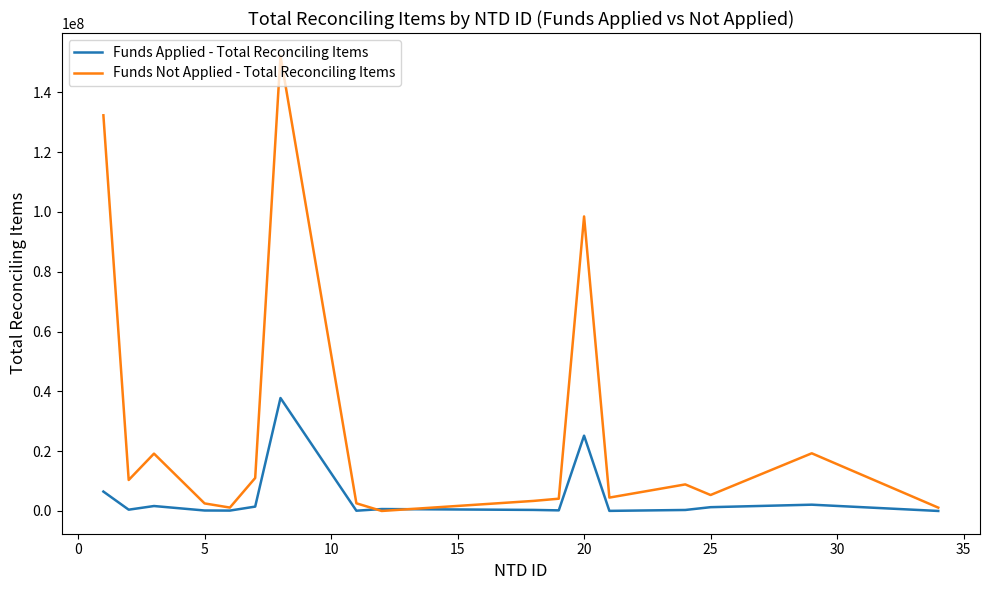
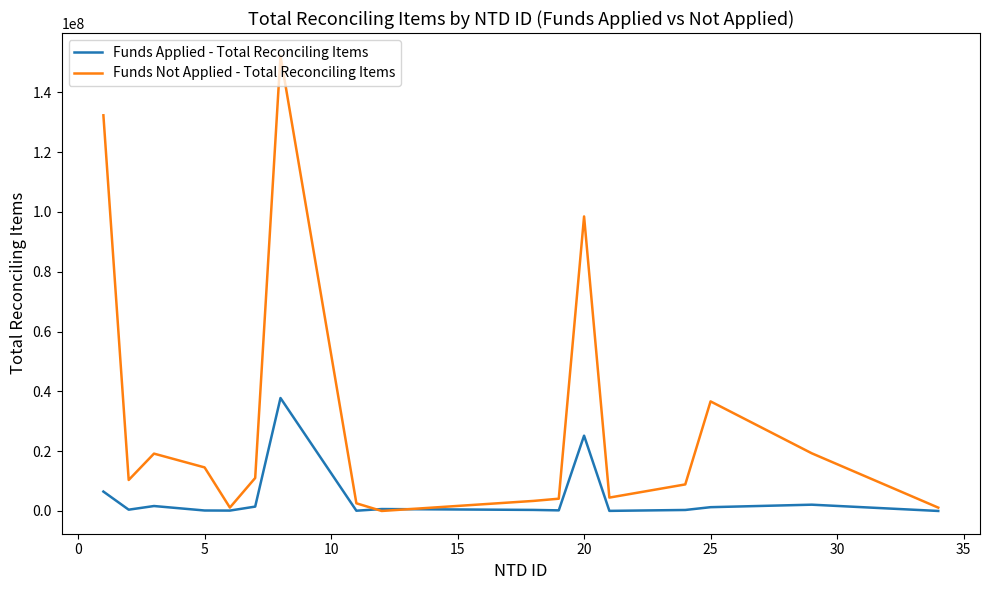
  {
    "Funds Applied - Total Reconciling Items": {
      "5": 0,
      "20": 25000000,
      "25": 1000000
    },
    "Funds Not Applied - Total Reconciling Items": {
-     "5": 3000000,
+     "5": 15000000,
      "20": 98000000,
-     "25": 5000000
+     "25": 37000000
    }
  }
